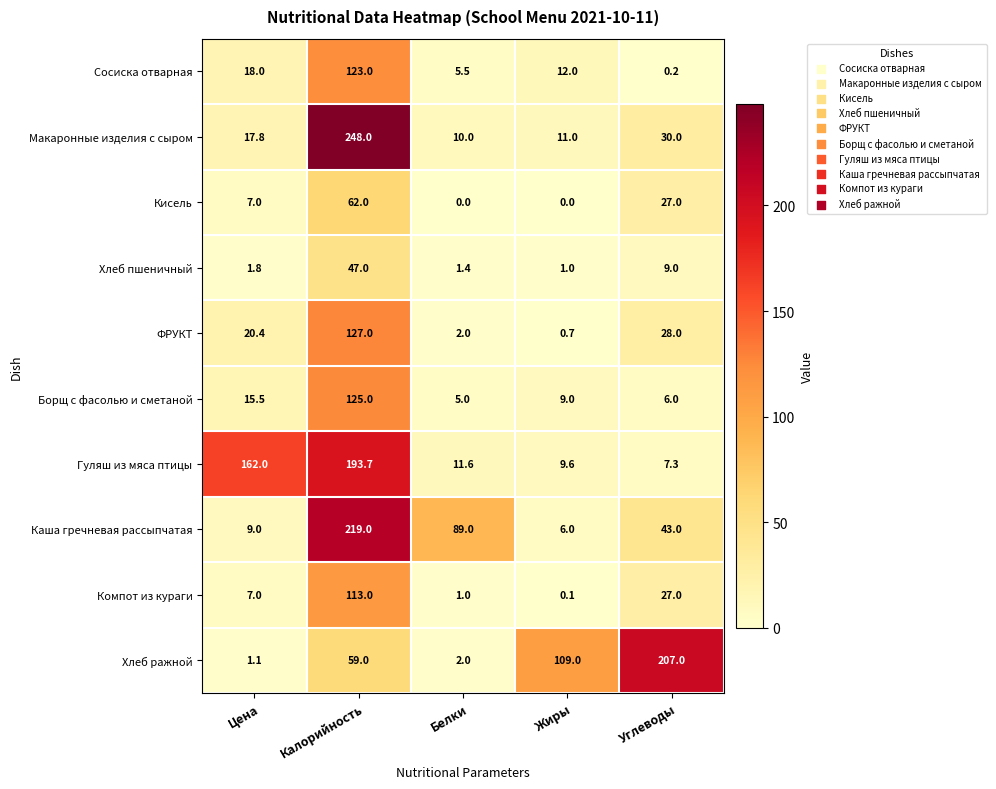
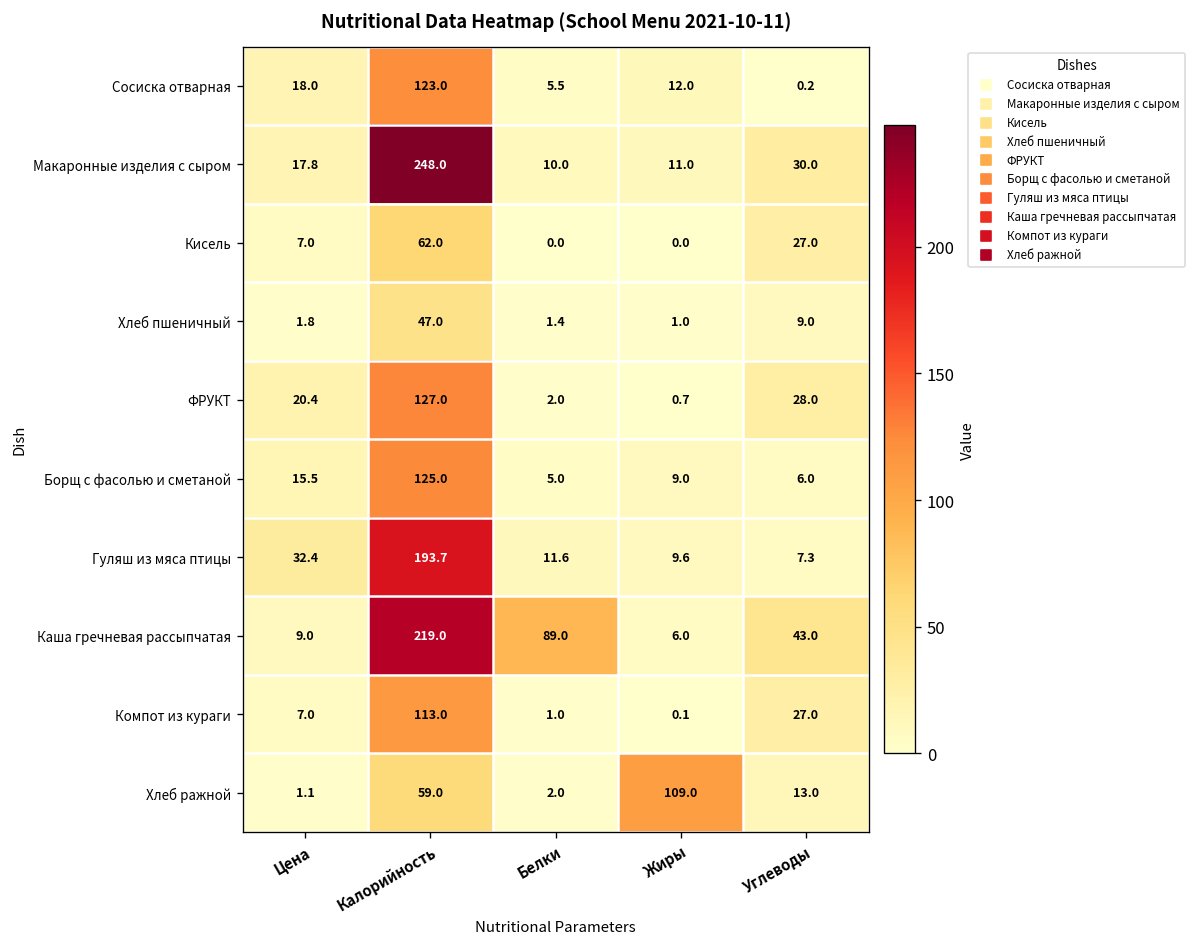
  {
    "Сосиска отварная": {
      "Цена": 18.0,
      "Калорийность": 123.0,
      "Белки": 5.5,
      "Жиры": 12.0,
      "Углеводы": 0.2
    },
    "Макаронные изделия с сыром": {
      "Цена": 17.8,
      "Калорийность": 248.0,
      "Белки": 10.0,
      "Жиры": 11.0,
      "Углеводы": 30.0
    },
    "Кисель": {
      "Цена": 7.0,
      "Калорийность": 62.0,
      "Белки": 0.0,
      "Жиры": 0.0,
      "Углеводы": 27.0
    },
    "Хлеб пшеничный": {
      "Цена": 1.8,
      "Калорийность": 47.0,
      "Белки": 1.4,
      "Жиры": 1.0,
      "Углеводы": 9.0
    },
    "ФРУКТ": {
      "Цена": 20.4,
      "Калорийность": 127.0,
      "Белки": 2.0,
      "Жиры": 0.7,
      "Углеводы": 28.0
    },
    "Борщ с фасолью и сметаной": {
      "Цена": 15.5,
      "Калорийность": 125.0,
      "Белки": 5.0,
      "Жиры": 9.0,
      "Углеводы": 6.0
    },
    "Гуляш из мяса птицы": {
-     "Цена": 162.0,
+     "Цена": 32.4,
      "Калорийность": 193.7,
      "Белки": 11.6,
      "Жиры": 9.6,
      "Углеводы": 7.3
    },
    "Каша гречневая рассыпчатая": {
      "Цена": 9.0,
      "Калорийность": 219.0,
      "Белки": 89.0,
      "Жиры": 6.0,
      "Углеводы": 43.0
    },
    "Компот из кураги": {
      "Цена": 7.0,
      "Калорийность": 113.0,
      "Белки": 1.0,
      "Жиры": 0.1,
      "Углеводы": 27.0
    },
    "Хлеб ражной": {
      "Цена": 1.1,
      "Калорийность": 59.0,
      "Белки": 2.0,
      "Жиры": 109.0,
-     "Углеводы": 207.0
+     "Углеводы": 13.0
    }
  }
